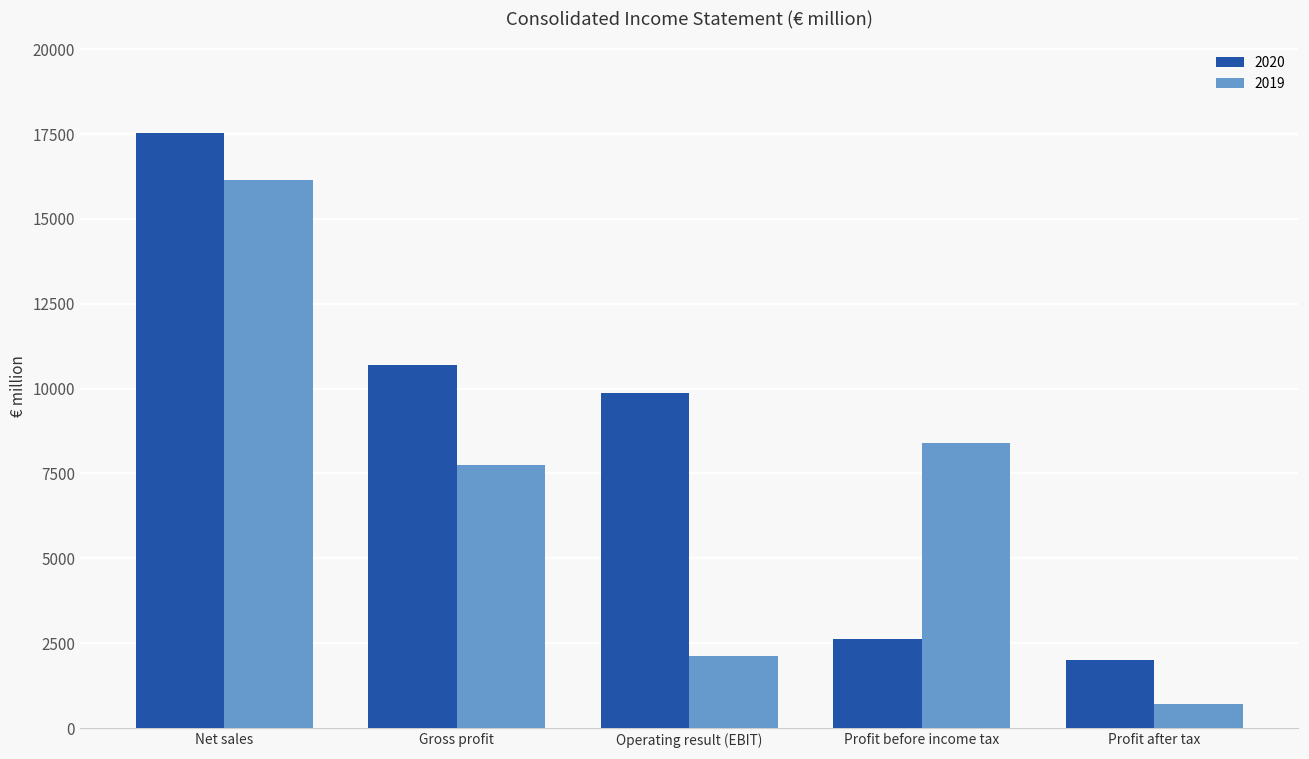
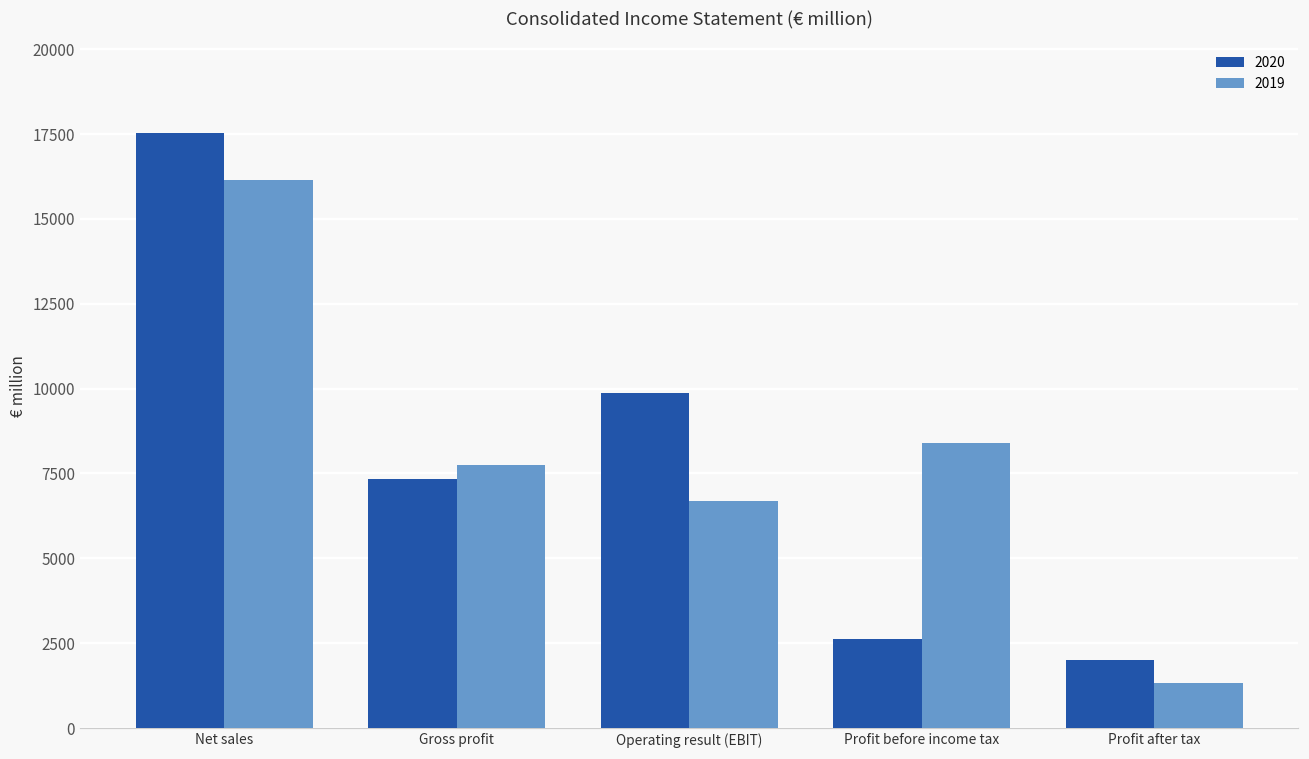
  {
    "2020": {
      "Net sales": 17500,
-     "Gross profit": 10700,
+     "Gross profit": 7300,
      "Operating result (EBIT)": 9900,
      "Profit before income tax": 2600,
      "Profit after tax": 2000
    },
    "2019": {
      "Net sales": 16200,
      "Gross profit": 7800,
-     "Operating result (EBIT)": 2100,
+     "Operating result (EBIT)": 6700,
      "Profit before income tax": 8400,
-     "Profit after tax": 700
+     "Profit after tax": 1300
    }
  }
